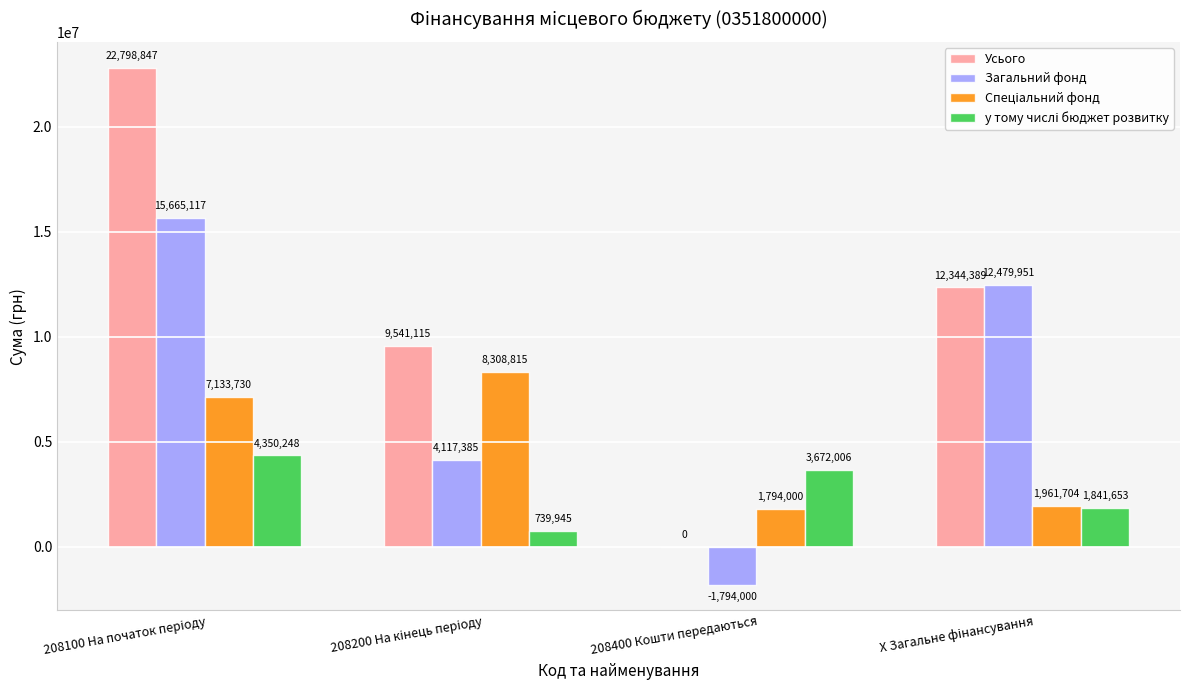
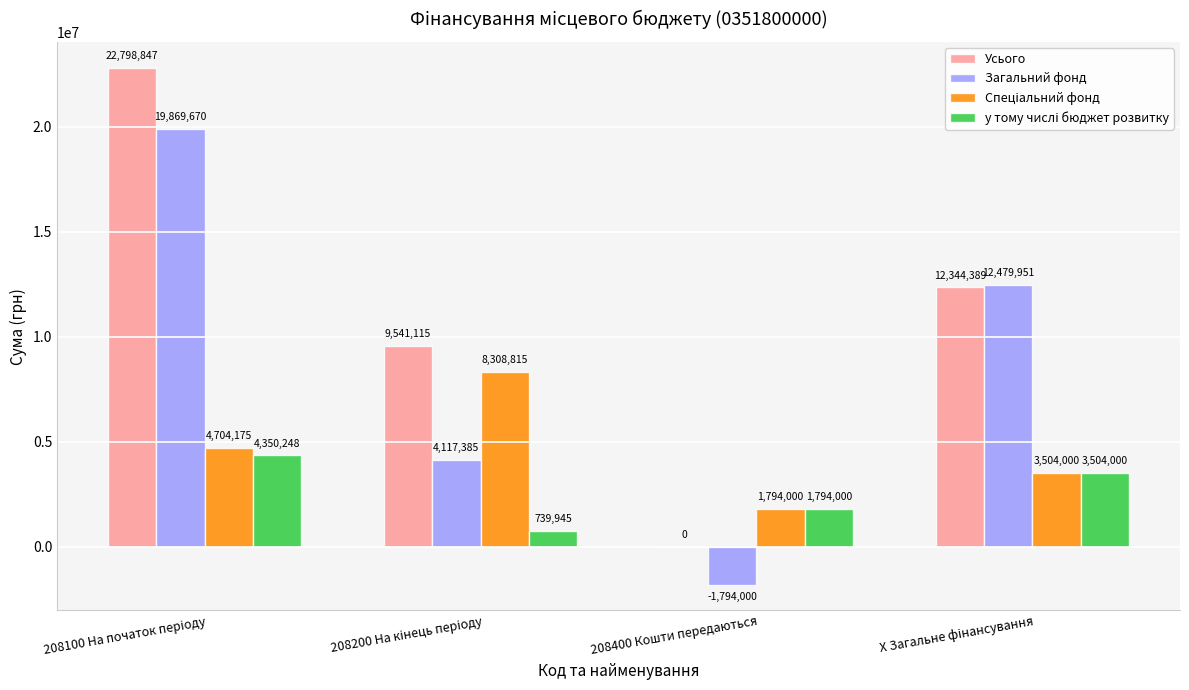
  {
    "Усього": {
      "208100 На початок періоду": "22,798,847",
      "208200 На кінець періоду": "9,541,115",
      "208400 Кошти передаються": "0",
      "X Загальне фінансування": "12,344,389"
    },
    "Загальний фонд": {
-     "208100 На початок періоду": "15,665,117",
+     "208100 На початок періоду": "19,869,670",
      "208200 На кінець періоду": "4,117,385",
      "208400 Кошти передаються": "-1,794,000",
      "X Загальне фінансування": "12,479,951"
    },
    "Спеціальний фонд": {
-     "208100 На початок періоду": "7,133,730",
+     "208100 На початок періоду": "4,704,175",
      "208200 На кінець періоду": "8,308,815",
      "208400 Кошти передаються": "1,794,000",
-     "X Загальне фінансування": "1,961,704"
+     "X Загальне фінансування": "3,504,000"
    },
    "у тому числі бюджет розвитку": {
      "208100 На початок періоду": "4,350,248",
      "208200 На кінець періоду": "739,945",
-     "208400 Кошти передаються": "3,672,006",
-     "X Загальне фінансування": "1,841,653"
+     "208400 Кошти передаються": "1,794,000",
+     "X Загальне фінансування": "3,504,000"
    }
  }
